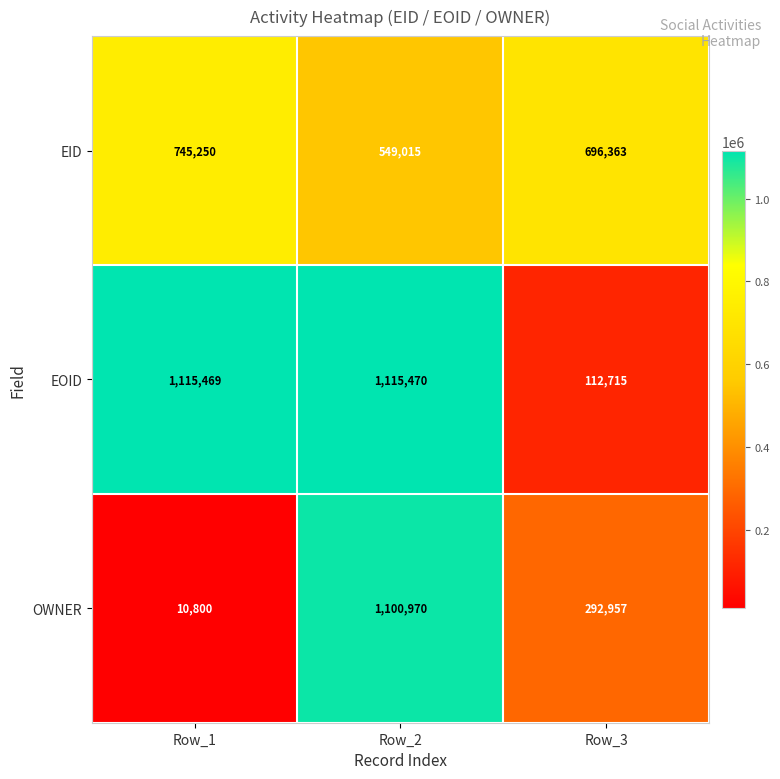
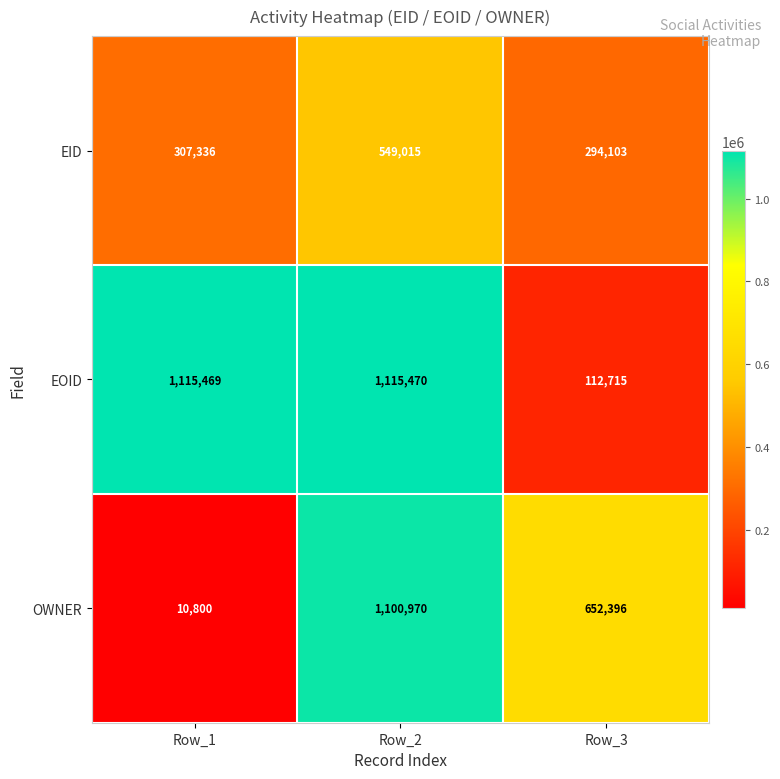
  {
    "EID": {
-     "Row_1": "745,250",
+     "Row_1": "307,336",
      "Row_2": "549,015",
-     "Row_3": "696,363"
+     "Row_3": "294,103"
    },
    "EOID": {
      "Row_1": "1,115,469",
      "Row_2": "1,115,470",
      "Row_3": "112,715"
    },
    "OWNER": {
      "Row_1": "10,800",
      "Row_2": "1,100,970",
-     "Row_3": "292,957"
+     "Row_3": "652,396"
    }
  }
